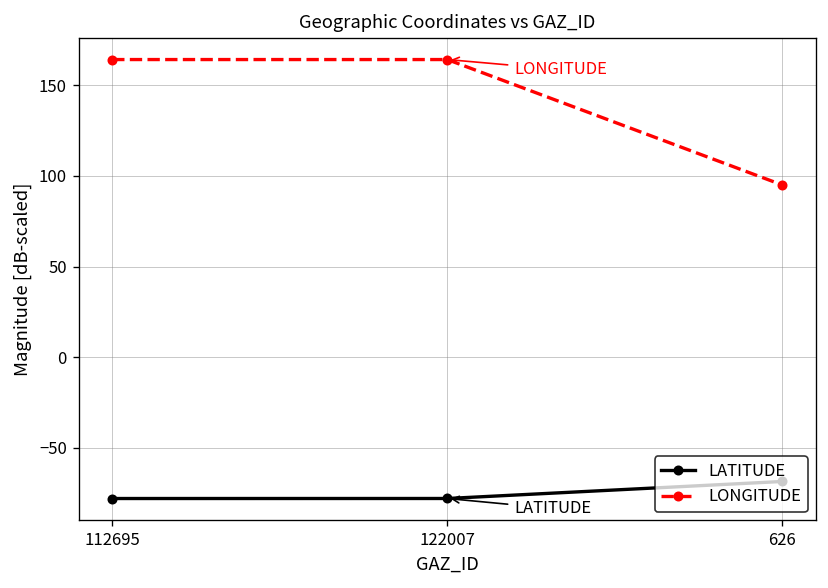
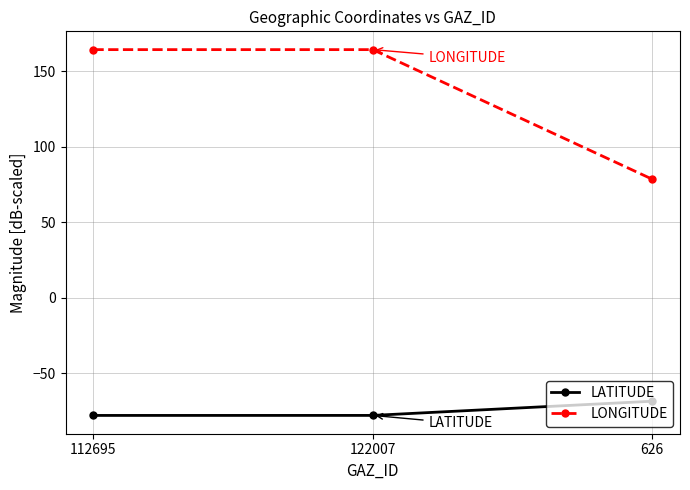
  {
    "LATITUDE": {
      "112695": -78,
      "122007": -78
    },
    "LONGITUDE": {
      "112695": 164,
      "122007": 164,
-     "626": 95
+     "626": 78
    }
  }
